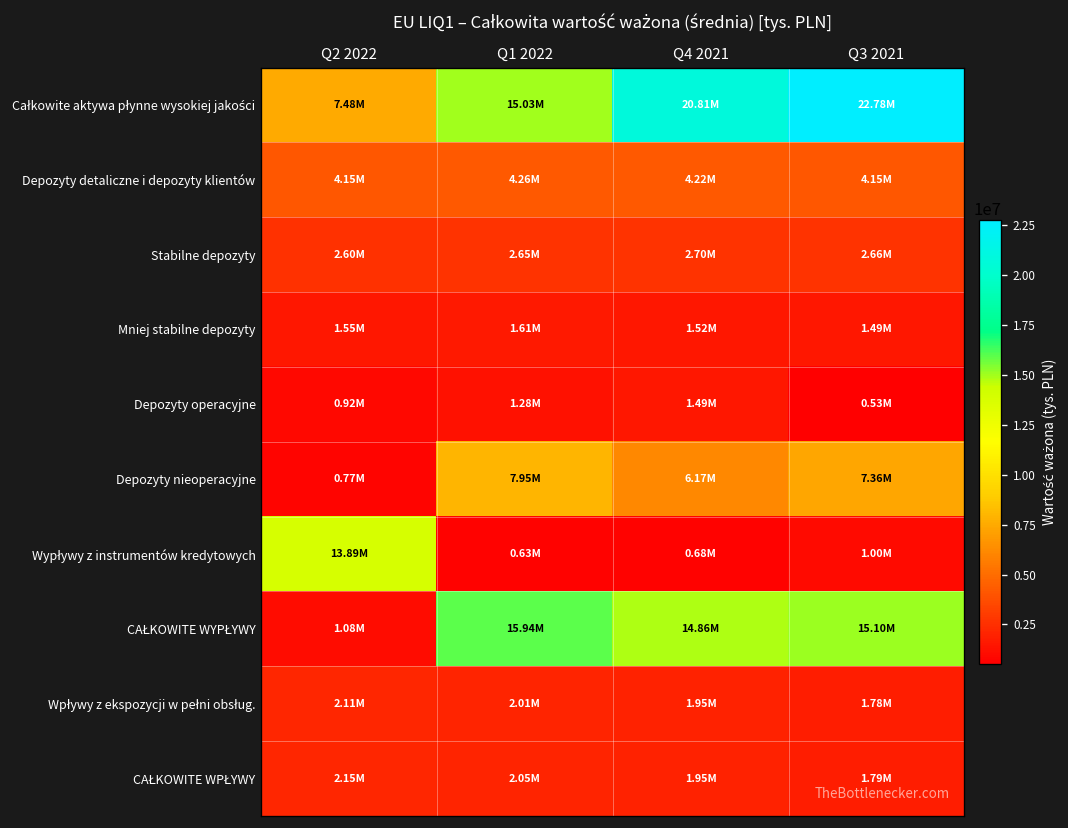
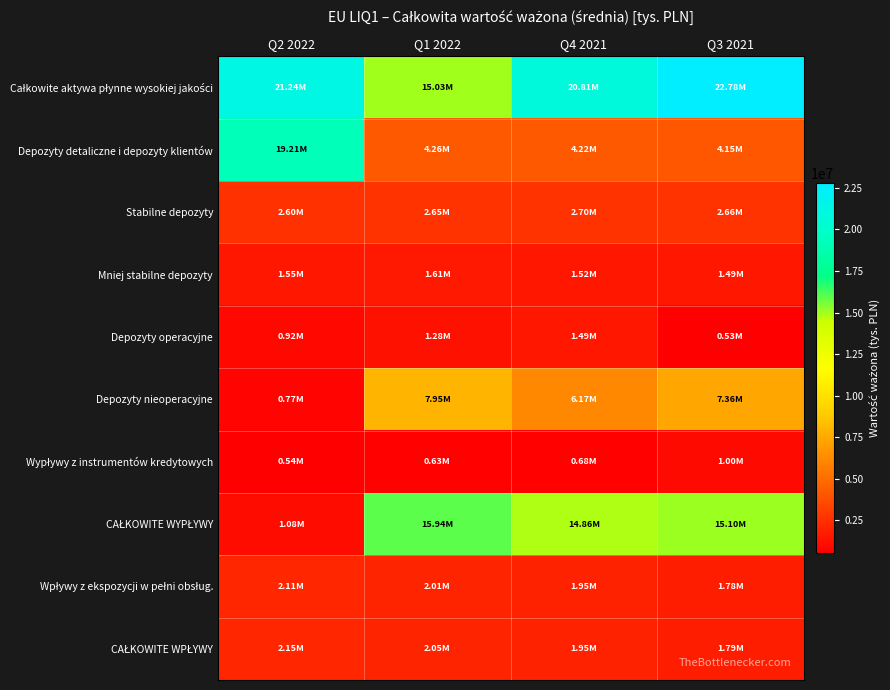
  {
    "Całkowite aktywa płynne wysokiej jakości": {
-     "Q2 2022": "7.48M",
+     "Q2 2022": "21.24M",
      "Q1 2022": "15.03M",
      "Q4 2021": "20.81M",
      "Q3 2021": "22.78M"
    },
    "Depozyty detaliczne i depozyty klientów": {
-     "Q2 2022": "4.15M",
+     "Q2 2022": "19.21M",
      "Q1 2022": "4.26M",
      "Q4 2021": "4.22M",
      "Q3 2021": "4.15M"
    },
    "Stabilne depozyty": {
      "Q2 2022": "2.60M",
      "Q1 2022": "2.65M",
      "Q4 2021": "2.70M",
      "Q3 2021": "2.66M"
    },
    "Mniej stabilne depozyty": {
      "Q2 2022": "1.55M",
      "Q1 2022": "1.61M",
      "Q4 2021": "1.52M",
      "Q3 2021": "1.49M"
    },
    "Depozyty operacyjne": {
      "Q2 2022": "0.92M",
      "Q1 2022": "1.28M",
      "Q4 2021": "1.49M",
      "Q3 2021": "0.53M"
    },
    "Depozyty nieoperacyjne": {
      "Q2 2022": "0.77M",
      "Q1 2022": "7.95M",
      "Q4 2021": "6.17M",
      "Q3 2021": "7.36M"
    },
    "Wypływy z instrumentów kredytowych": {
-     "Q2 2022": "13.89M",
+     "Q2 2022": "0.54M",
      "Q1 2022": "0.63M",
      "Q4 2021": "0.68M",
      "Q3 2021": "1.00M"
    },
    "CAŁKOWITE WYPŁYWY": {
      "Q2 2022": "1.08M",
      "Q1 2022": "15.94M",
      "Q4 2021": "14.86M",
      "Q3 2021": "15.10M"
    },
    "Wpływy z ekspozycji w pełni obsług.": {
      "Q2 2022": "2.11M",
      "Q1 2022": "2.01M",
      "Q4 2021": "1.95M",
      "Q3 2021": "1.78M"
    },
    "CAŁKOWITE WPŁYWY": {
      "Q2 2022": "2.15M",
      "Q1 2022": "2.05M",
      "Q4 2021": "1.95M"
    }
  }
